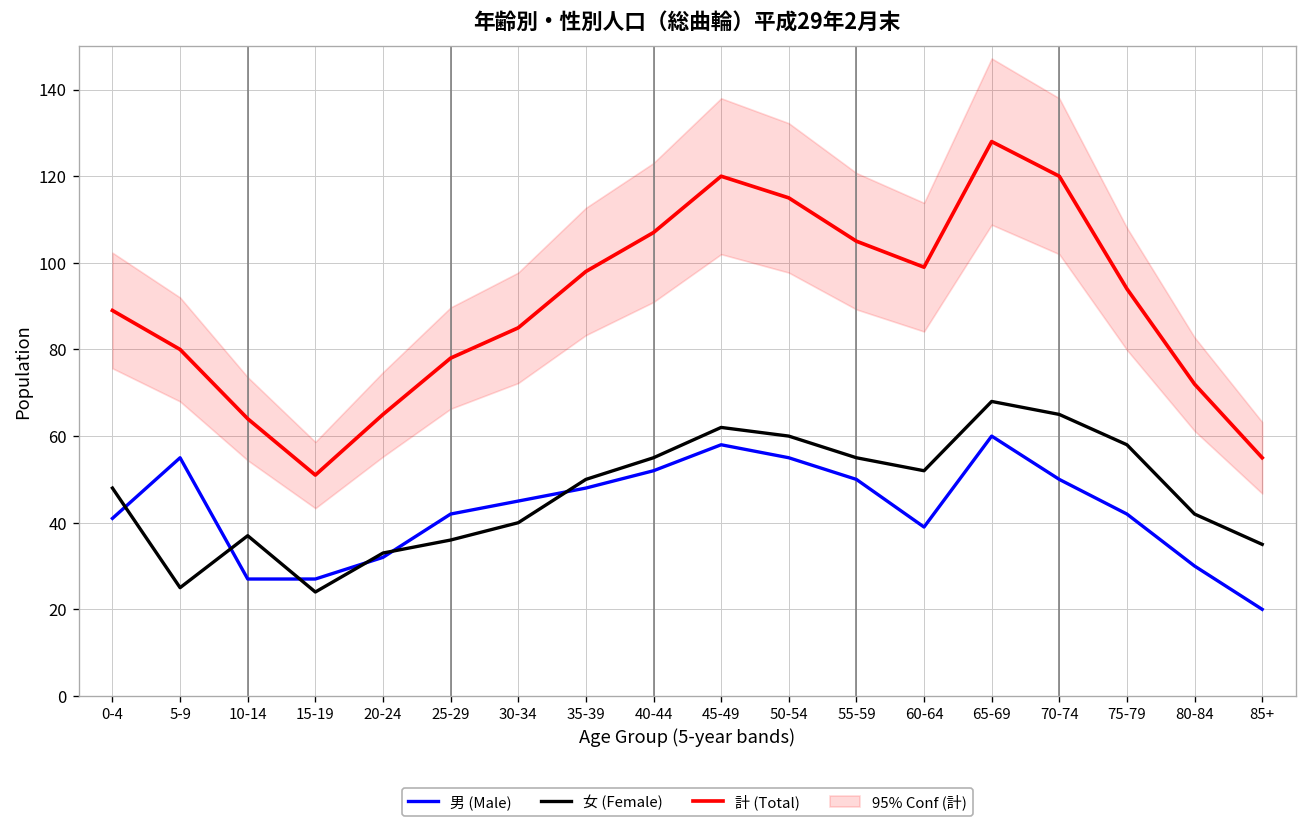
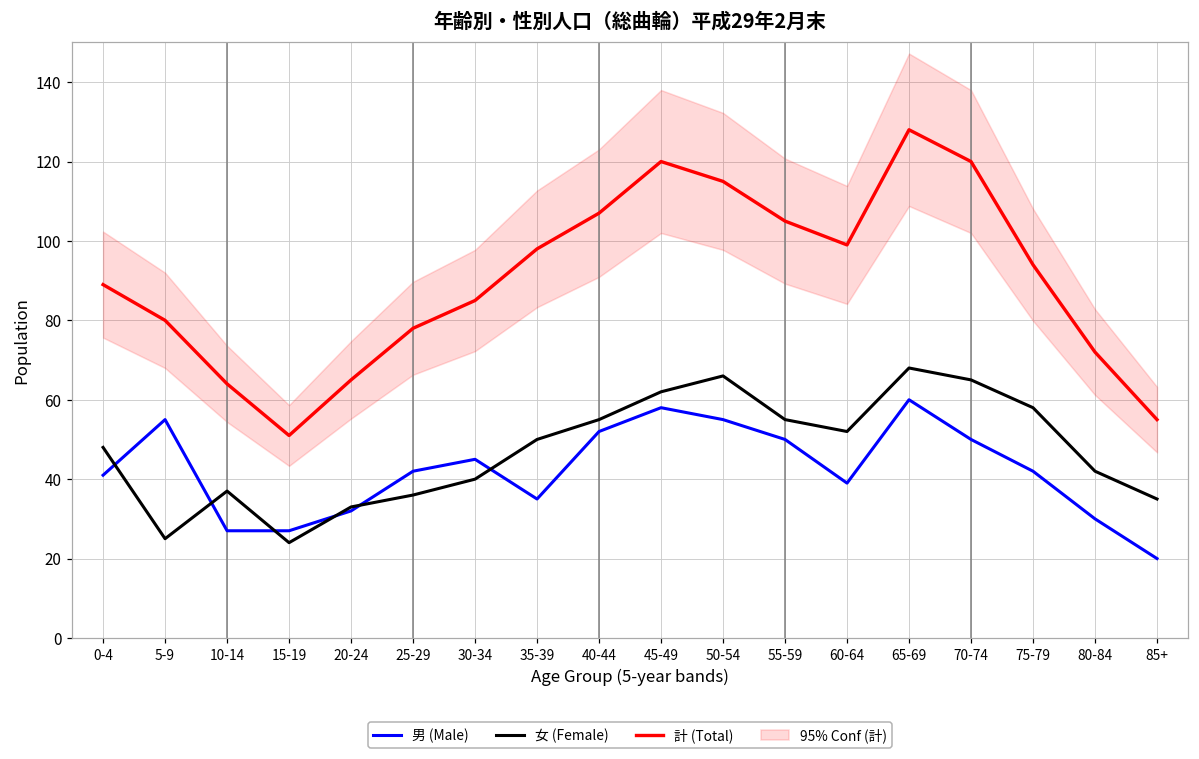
  {
    "男 (Male)": {
      "0-4": 41,
      "5-9": 55,
      "10-14": 27,
      "15-19": 27,
      "20-24": 32,
      "25-29": 42,
      "30-34": 45,
-     "35-39": 48,
+     "35-39": 35,
      "40-44": 52,
      "45-49": 58,
      "50-54": 55,
      "55-59": 50,
      "60-64": 39,
      "65-69": 60,
      "70-74": 50,
      "75-79": 42,
      "80-84": 30,
      "85+": 20
    },
    "女 (Female)": {
      "0-4": 48,
      "5-9": 25,
      "10-14": 37,
      "15-19": 24,
      "20-24": 33,
      "25-29": 36,
      "30-34": 40,
      "35-39": 50,
      "40-44": 55,
      "45-49": 62,
-     "50-54": 60,
+     "50-54": 66,
      "55-59": 55,
      "60-64": 52,
      "65-69": 68,
      "70-74": 65,
      "75-79": 58,
      "80-84": 42,
      "85+": 35
    }
  }
